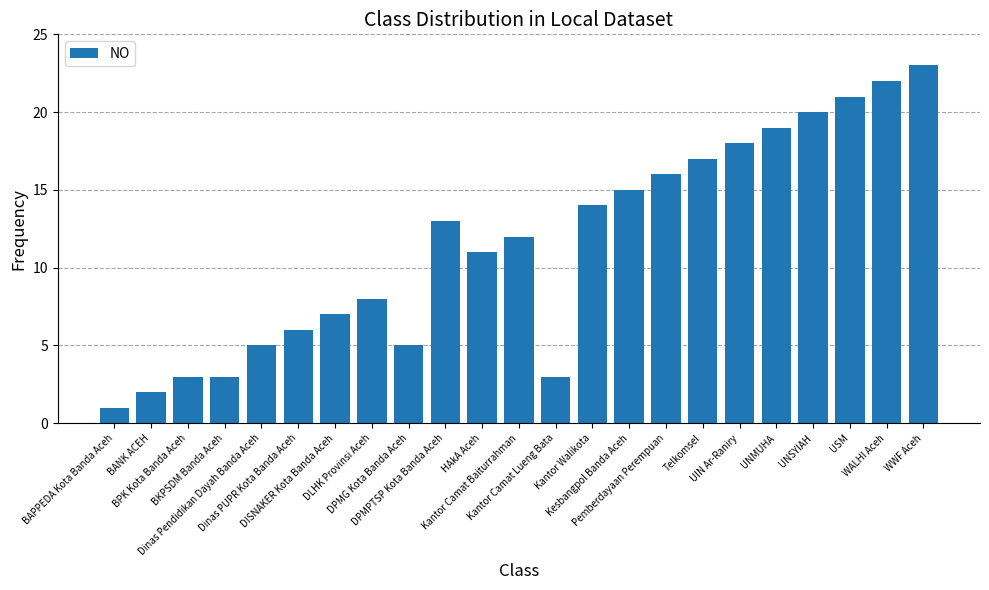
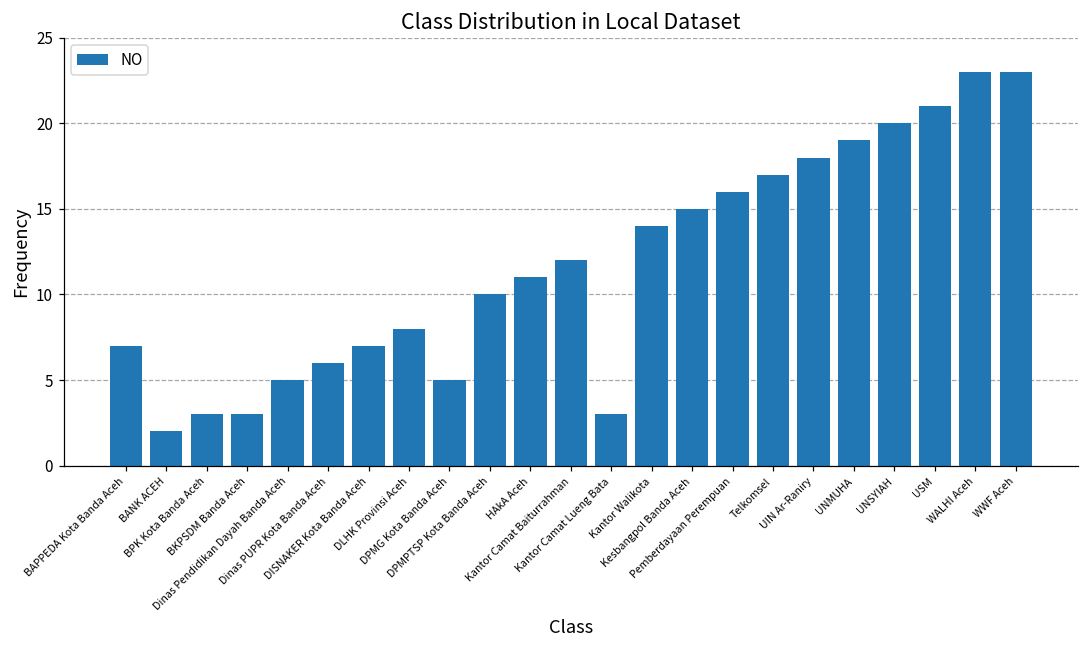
  {
-   "BAPPEDA Kota Banda Aceh": 1,
+   "BAPPEDA Kota Banda Aceh": 7,
    "BANK ACEH": 2,
    "BPK Kota Banda Aceh": 3,
    "BKPSDM Banda Aceh": 3,
    "Dinas Pendidikan Dayah Banda Aceh": 5,
    "Dinas PUPR Kota Banda Aceh": 6,
    "DISNAKER Kota Banda Aceh": 7,
    "DLHK Provinsi Aceh": 8,
    "DPMG Kota Banda Aceh": 5,
-   "DPMPTSP Kota Banda Aceh": 13,
+   "DPMPTSP Kota Banda Aceh": 10,
    "HAkA Aceh": 11,
    "Kantor Camat Baiturrahman": 12,
    "Kantor Camat Lueng Bata": 3,
    "Kantor Walikota": 14,
    "Kesbangpol Banda Aceh": 15,
    "Pemberdayaan Perempuan": 16,
    "Telkomsel": 17,
    "UIN Ar-Raniry": 18,
    "UNMUHA": 19,
    "UNSYIAH": 20,
    "USM": 21,
-   "WALHI Aceh": 22,
+   "WALHI Aceh": 23,
    "WWF Aceh": 23
  }
